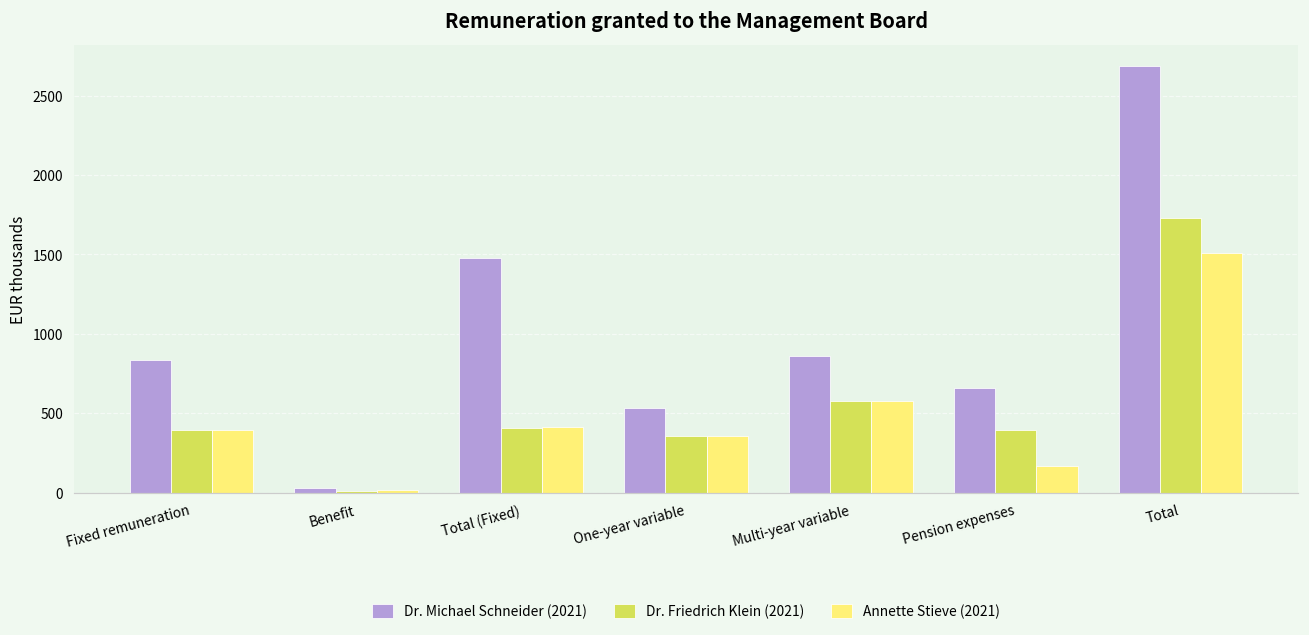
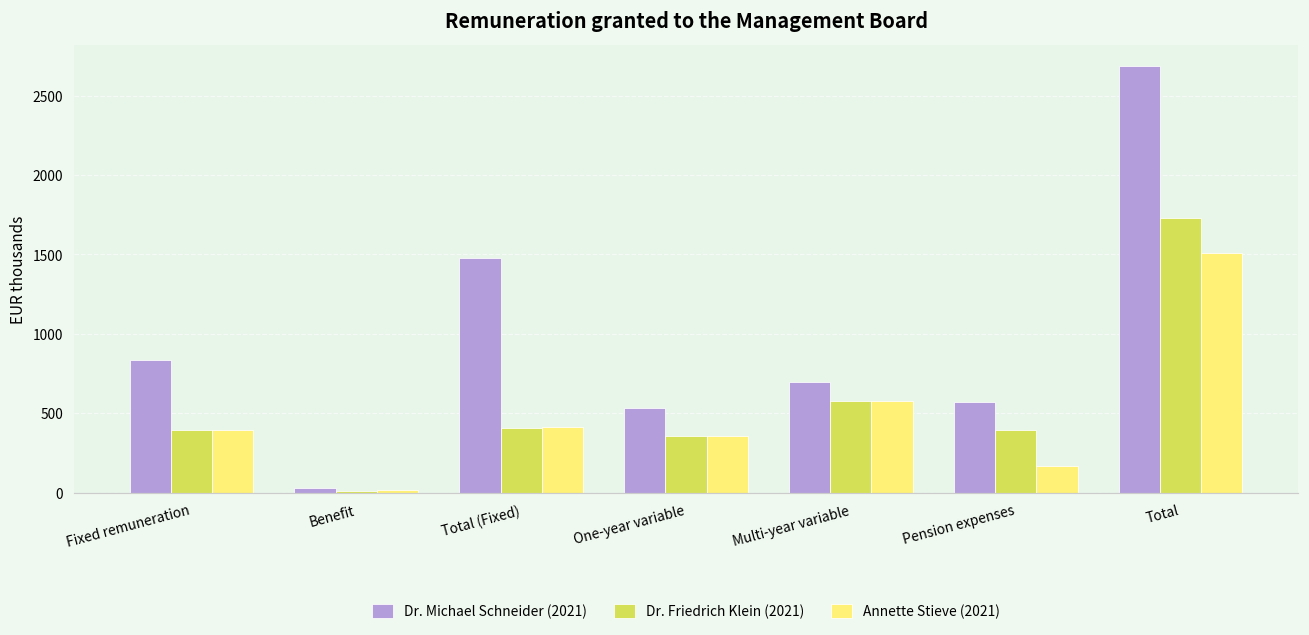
  {
    "Dr. Michael Schneider (2021)": {
      "Fixed remuneration": 840,
      "Benefit": 30,
      "Total (Fixed)": 1480,
      "One-year variable": 530,
-     "Multi-year variable": 860,
-     "Pension expenses": 660,
+     "Multi-year variable": 700,
+     "Pension expenses": 570,
      "Total": 2680
    }
  }
